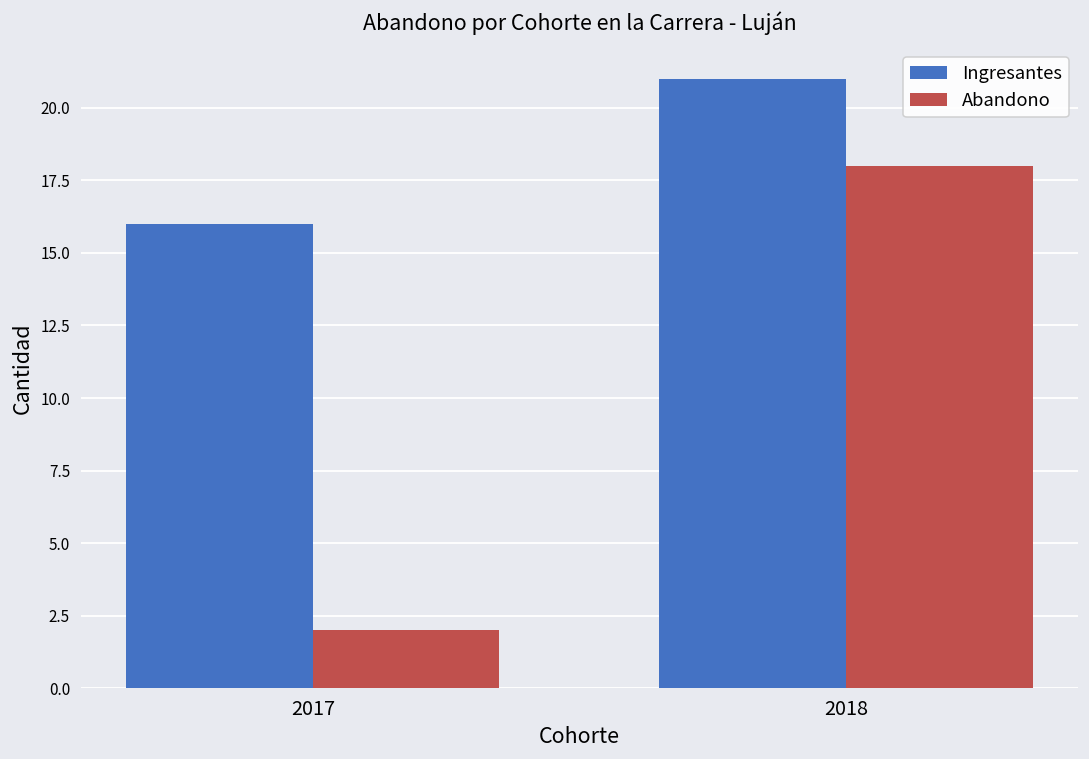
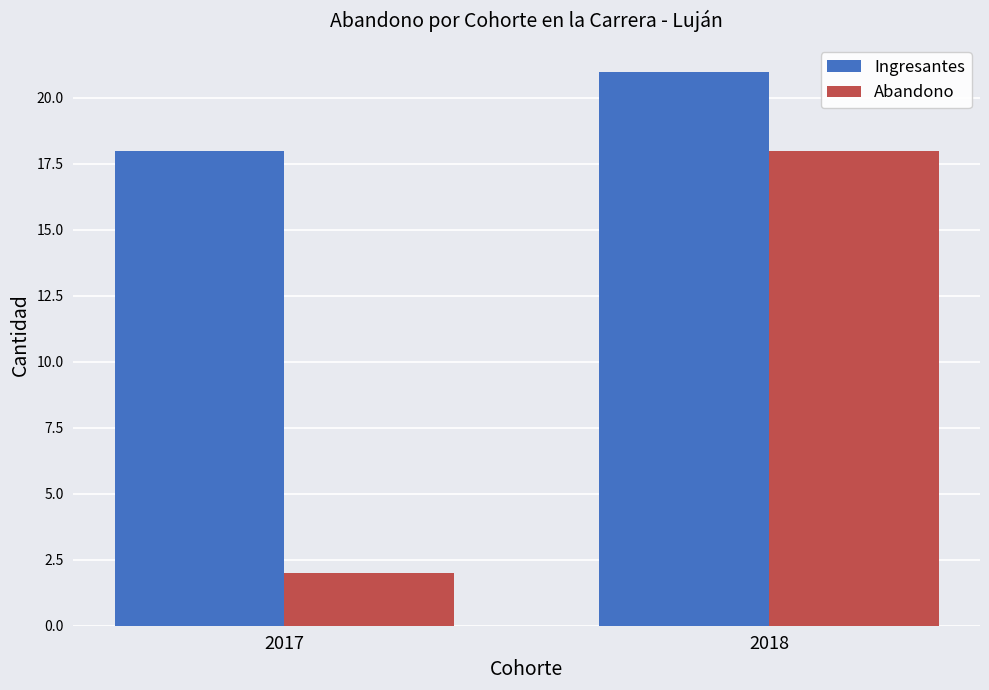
  {
    "Ingresantes": {
-     "2017": 16,
+     "2017": 18,
      "2018": 21
    },
    "Abandono": {
      "2017": 2,
      "2018": 18
    }
  }
